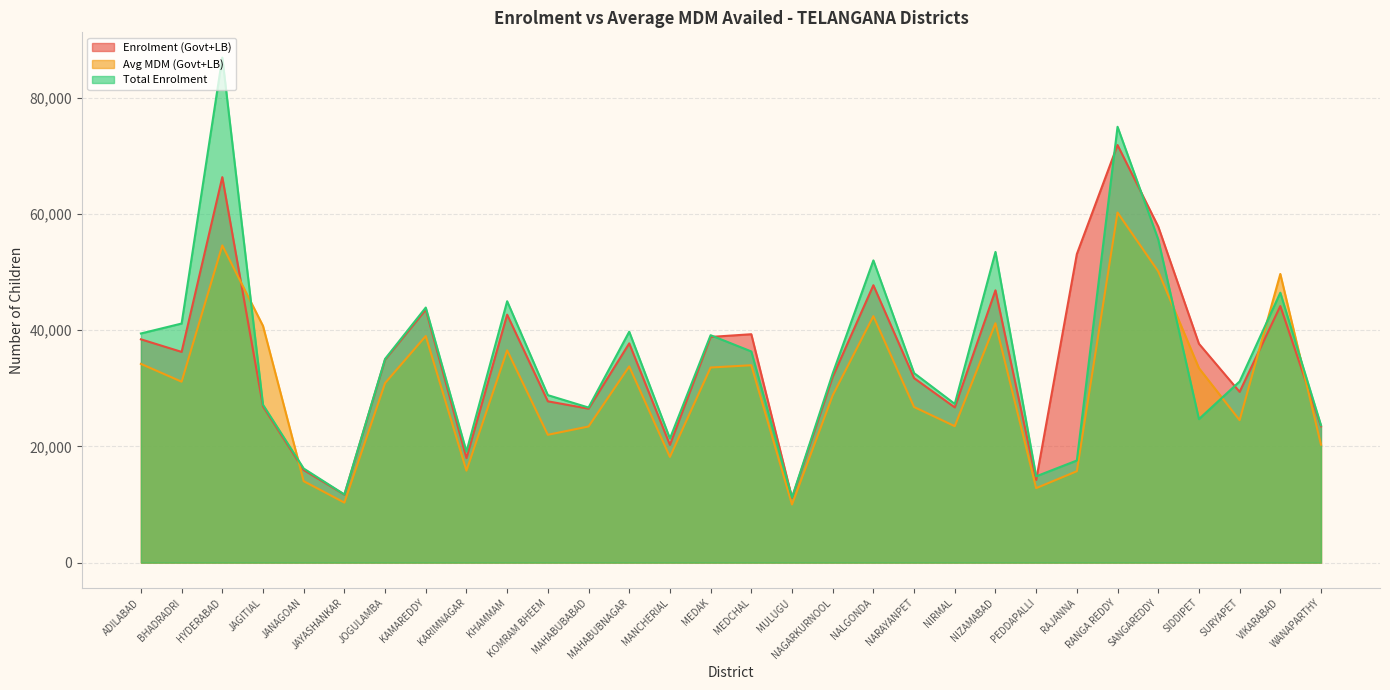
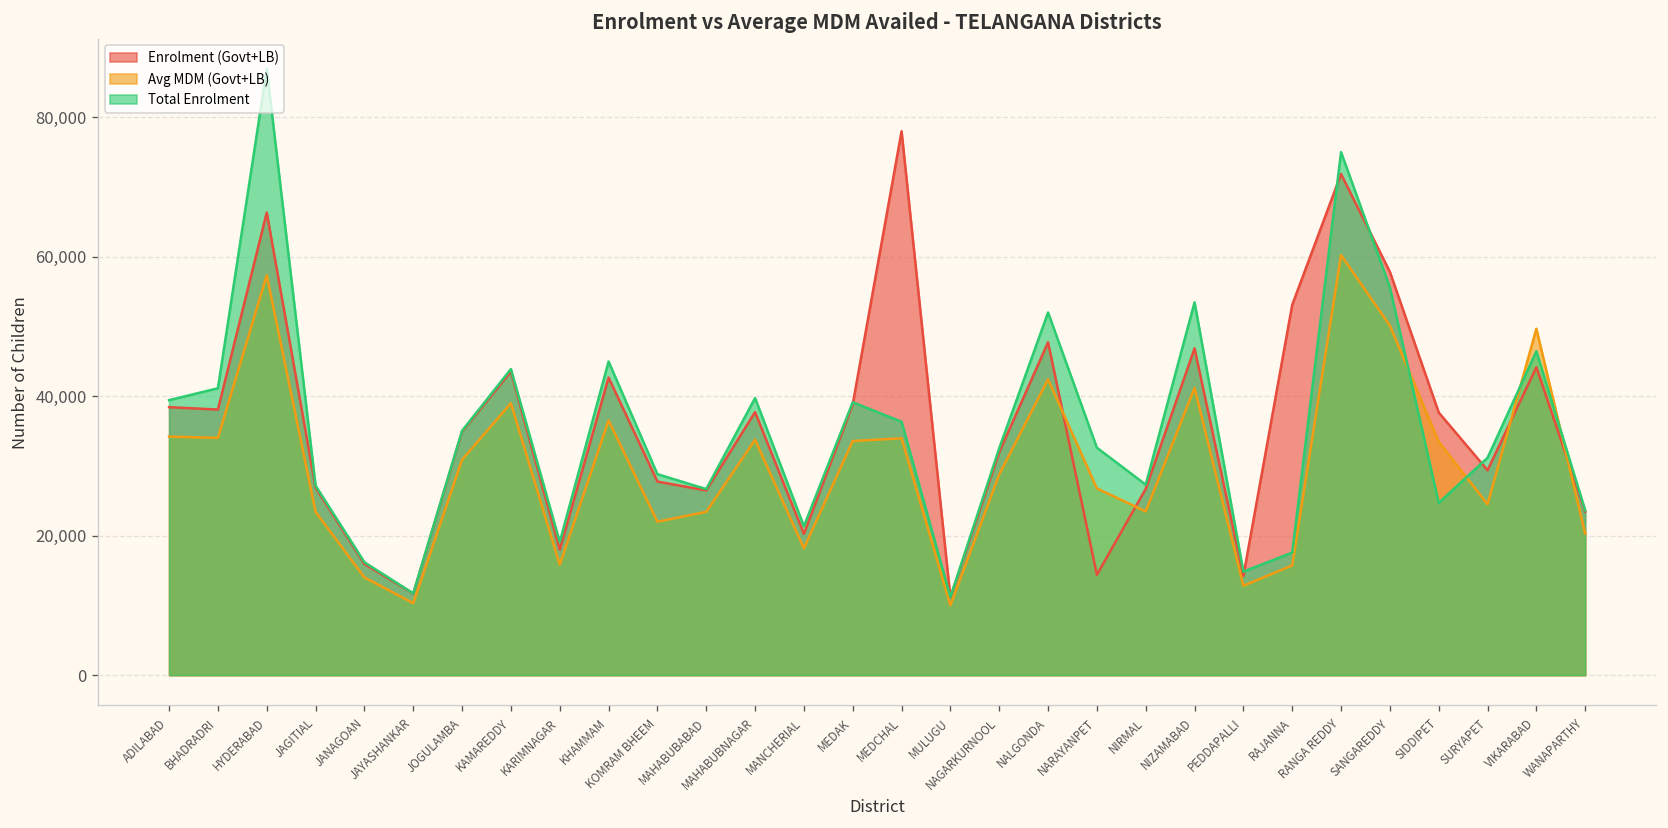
  {
    "Enrolment (Govt+LB)": {
      "ADILABAD": "38,000",
-     "BHADRADRI": "36,000",
+     "BHADRADRI": "38,000",
      "HYDERABAD": "66,000",
      "KARIMNAGAR": "18,000",
      "KHAMMAM": "43,000",
      "KOMRAM BHEEM": "28,000",
      "MAHABUBNAGAR": "38,000",
      "MANCHERIAL": "20,000",
-     "MEDCHAL": "39,000",
+     "MEDCHAL": "78,000",
      "NAGARKURNOOL": "32,000",
      "NALGONDA": "48,000",
-     "NARAYANPET": "32,000",
+     "NARAYANPET": "14,000",
      "NIRMAL": "27,000",
      "NIZAMABAD": "47,000",
      "PEDDAPALLI": "14,000",
      "RAJANNA": "53,000",
      "RANGA REDDY": "72,000",
      "SANGAREDDY": "58,000",
      "SIDDIPET": "38,000",
      "SURYAPET": "29,000",
      "VIKARABAD": "44,000"
    },
    "Avg MDM (Govt+LB)": {
      "ADILABAD": "34,000",
-     "BHADRADRI": "31,000",
-     "HYDERABAD": "55,000",
-     "JAGITIAL": "41,000",
+     "BHADRADRI": "34,000",
+     "HYDERABAD": "57,000",
+     "JAGITIAL": "23,000",
      "JANAGOAN": "14,000",
      "JAYASHANKAR": "10,000",
      "JOGULAMBA": "31,000",
      "KAMAREDDY": "39,000",
      "KARIMNAGAR": "16,000",
      "KHAMMAM": "37,000",
      "KOMRAM BHEEM": "22,000",
      "MAHABUBABAD": "23,000",
      "MAHABUBNAGAR": "34,000",
      "MANCHERIAL": "18,000",
      "MEDAK": "34,000",
      "MEDCHAL": "34,000",
      "MULUGU": "10,000",
      "NAGARKURNOOL": "29,000",
      "NALGONDA": "42,000",
      "NARAYANPET": "27,000",
      "NIRMAL": "23,000",
      "NIZAMABAD": "41,000",
      "PEDDAPALLI": "13,000",
      "RAJANNA": "16,000",
      "RANGA REDDY": "60,000",
      "SANGAREDDY": "50,000",
      "SIDDIPET": "33,000",
      "SURYAPET": "25,000",
      "VIKARABAD": "50,000",
      "WANAPARTHY": "20,000"
    },
    "Total Enrolment": {
      "ADILABAD": "39,000",
      "BHADRADRI": "41,000",
      "KARIMNAGAR": "19,000",
      "KHAMMAM": "45,000",
      "KOMRAM BHEEM": "29,000",
      "MAHABUBNAGAR": "40,000",
      "MANCHERIAL": "21,000",
      "MEDCHAL": "36,000",
      "NAGARKURNOOL": "33,000",
      "NALGONDA": "52,000",
      "NARAYANPET": "33,000",
      "NIRMAL": "27,000",
      "NIZAMABAD": "53,000",
      "PEDDAPALLI": "15,000",
      "RAJANNA": "18,000",
      "RANGA REDDY": "75,000",
      "SANGAREDDY": "56,000",
      "SIDDIPET": "25,000",
      "SURYAPET": "31,000",
      "VIKARABAD": "46,000"
    }
  }
